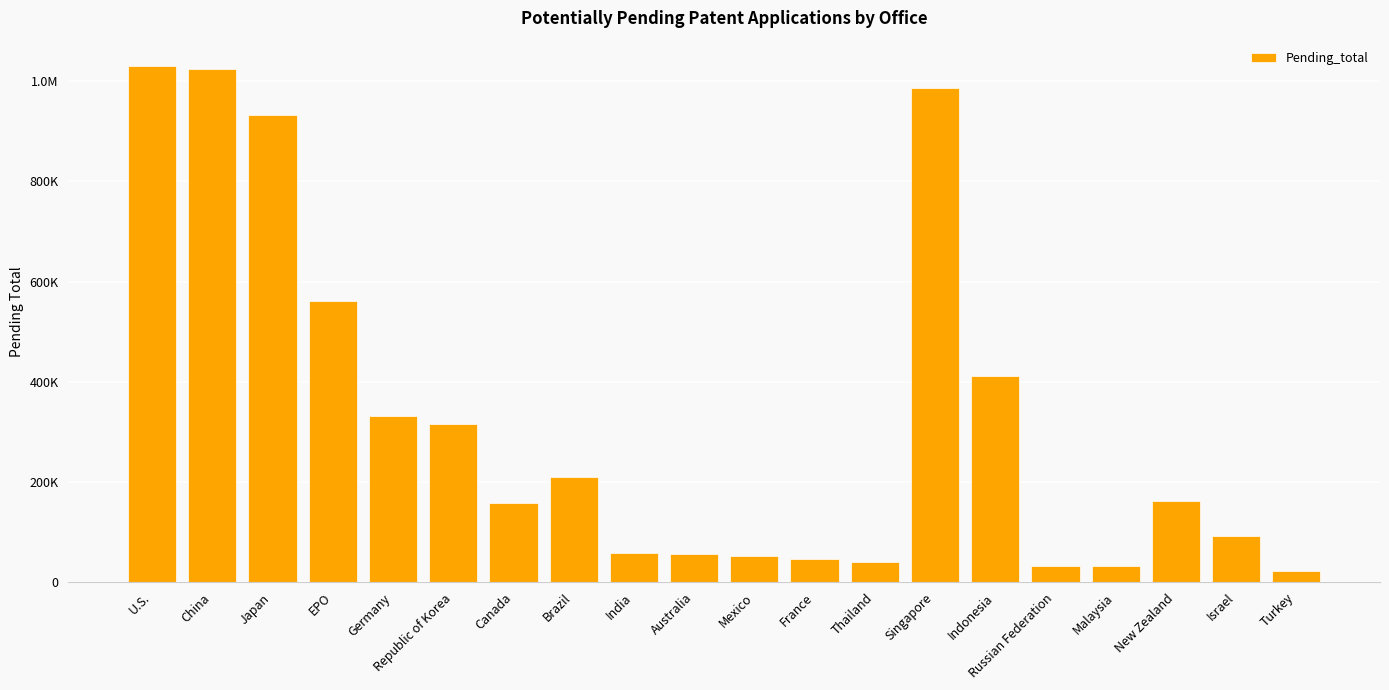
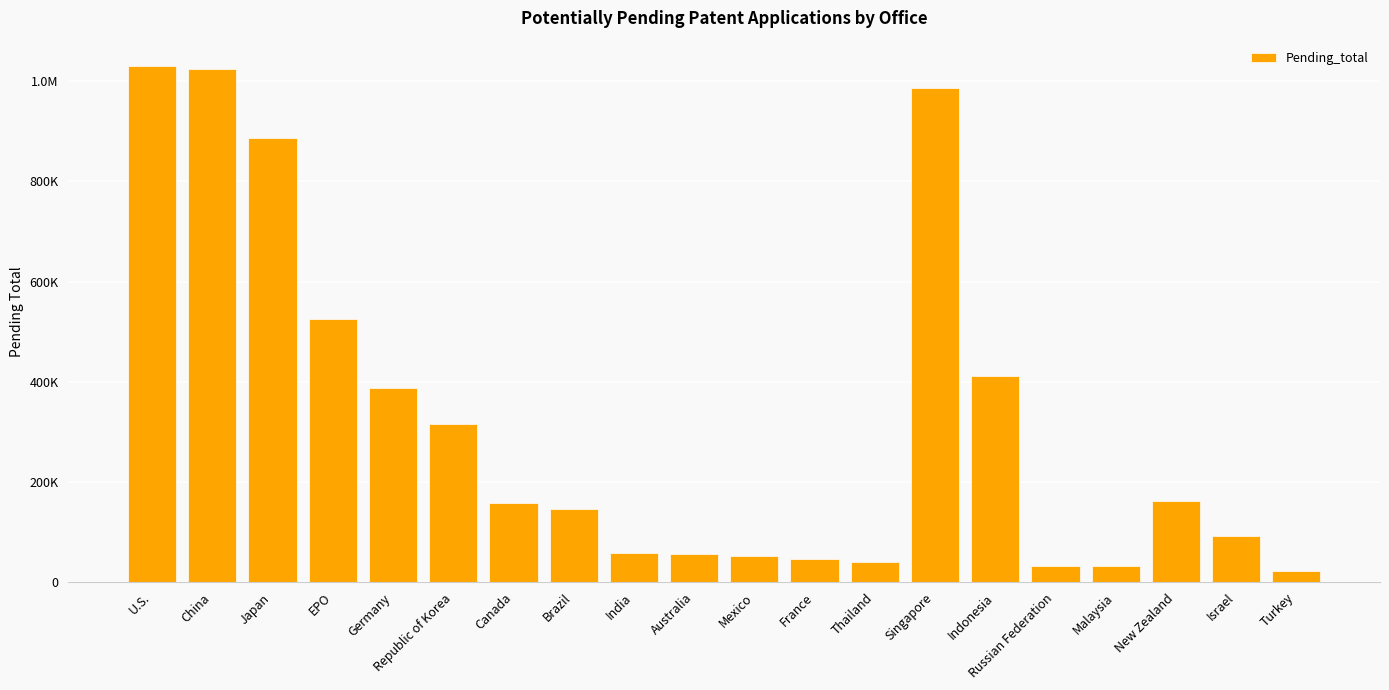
  {
    "U.S.": 1030000,
    "China": 1020000,
-   "Japan": 930000,
-   "EPO": 560000,
-   "Germany": 330000,
+   "Japan": 890000,
+   "EPO": 520000,
+   "Germany": 390000,
    "Republic of Korea": 320000,
    "Canada": 160000,
-   "Brazil": 210000,
+   "Brazil": 150000,
    "India": 60000,
    "Australia": 60000,
    "Mexico": 50000,
    "France": 50000,
    "Thailand": 40000,
    "Singapore": 990000,
    "Indonesia": 410000,
    "Russian Federation": 30000,
    "Malaysia": 30000,
    "New Zealand": 160000,
    "Israel": 90000,
    "Turkey": 20000
  }
